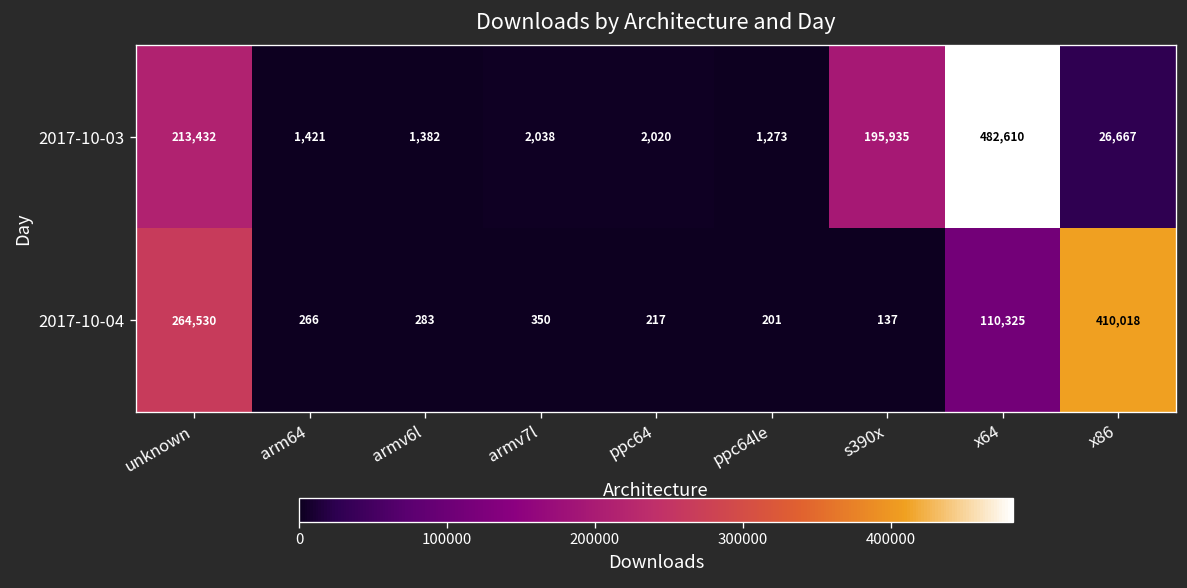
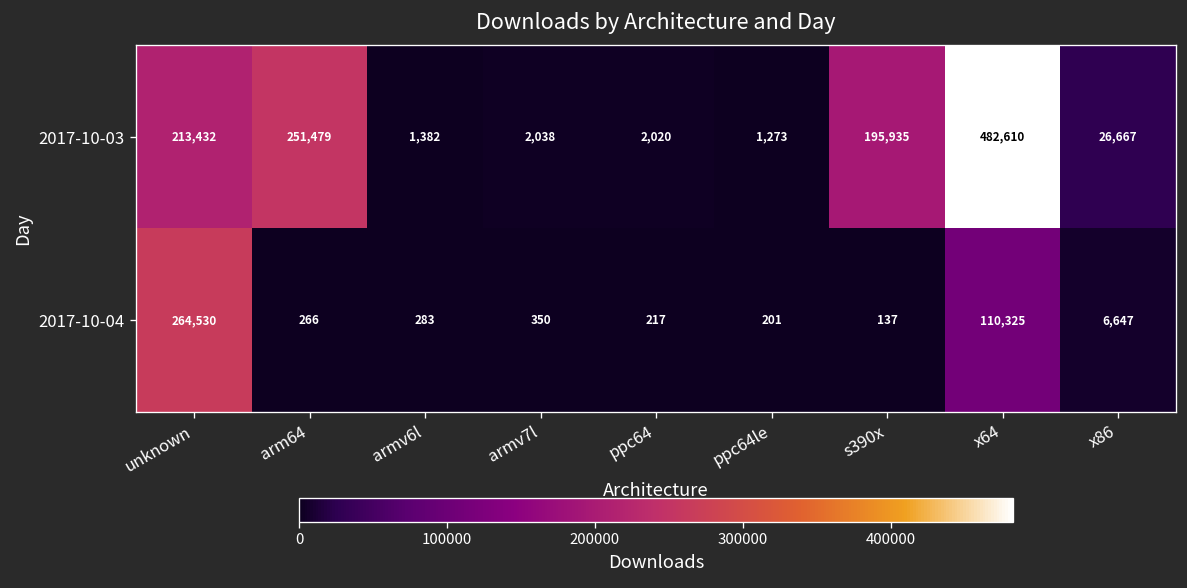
  {
    "2017-10-03": {
      "unknown": "213,432",
-     "arm64": "1,421",
+     "arm64": "251,479",
      "armv6l": "1,382",
      "armv7l": "2,038",
      "ppc64": "2,020",
      "ppc64le": "1,273",
      "s390x": "195,935",
      "x64": "482,610",
      "x86": "26,667"
    },
    "2017-10-04": {
      "unknown": "264,530",
      "arm64": "266",
      "armv6l": "283",
      "armv7l": "350",
      "ppc64": "217",
      "ppc64le": "201",
      "s390x": "137",
      "x64": "110,325",
-     "x86": "410,018"
+     "x86": "6,647"
    }
  }
